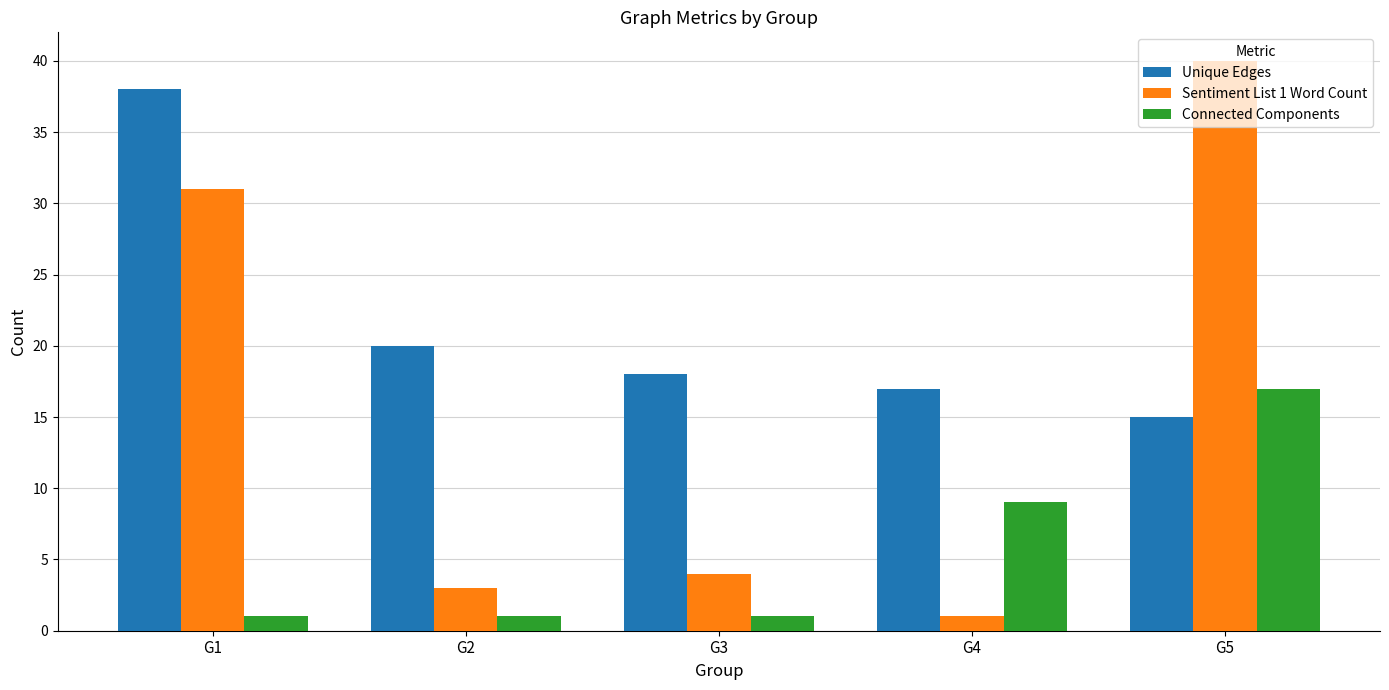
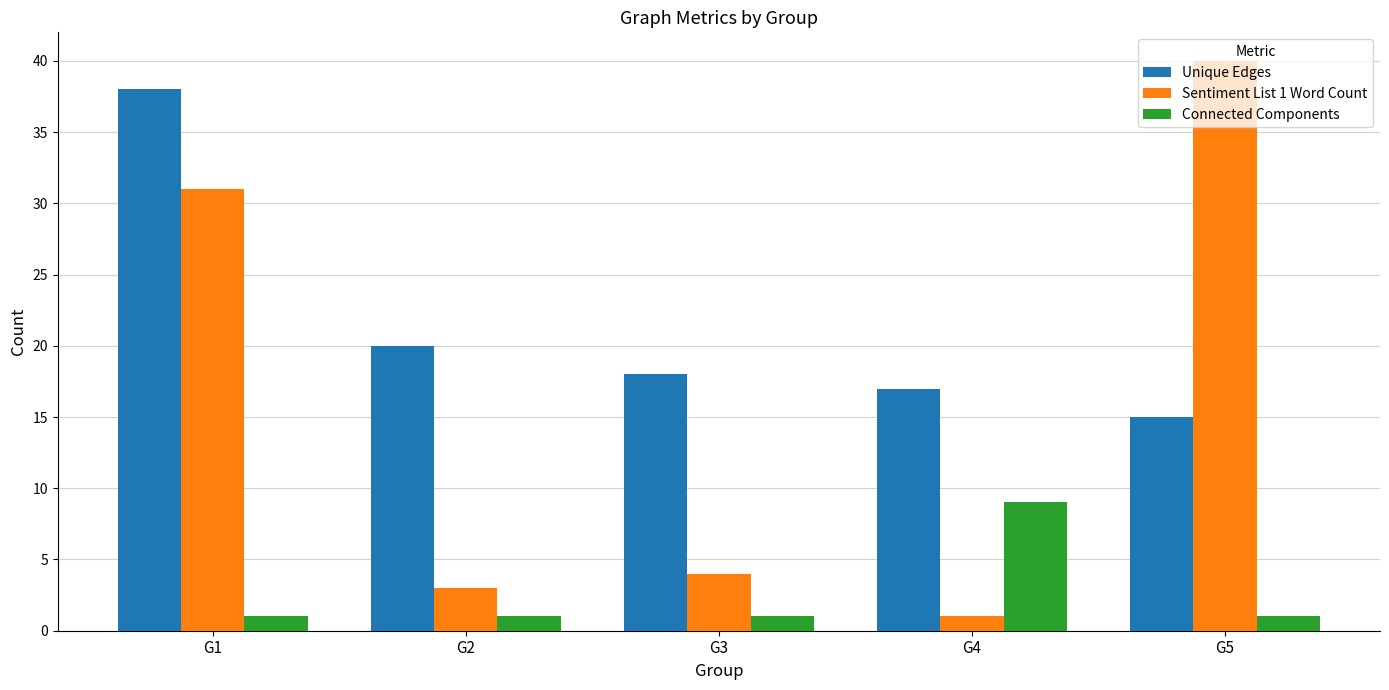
  {
    "Unique Edges": {
      "G1": 38,
      "G2": 20,
      "G3": 18,
      "G4": 17,
      "G5": 15
    },
    "Sentiment List 1 Word Count": {
      "G1": 31,
      "G2": 3,
      "G3": 4,
      "G4": 1
    },
    "Connected Components": {
      "G1": 1,
      "G2": 1,
      "G3": 1,
      "G4": 9,
-     "G5": 17
+     "G5": 1
    }
  }
